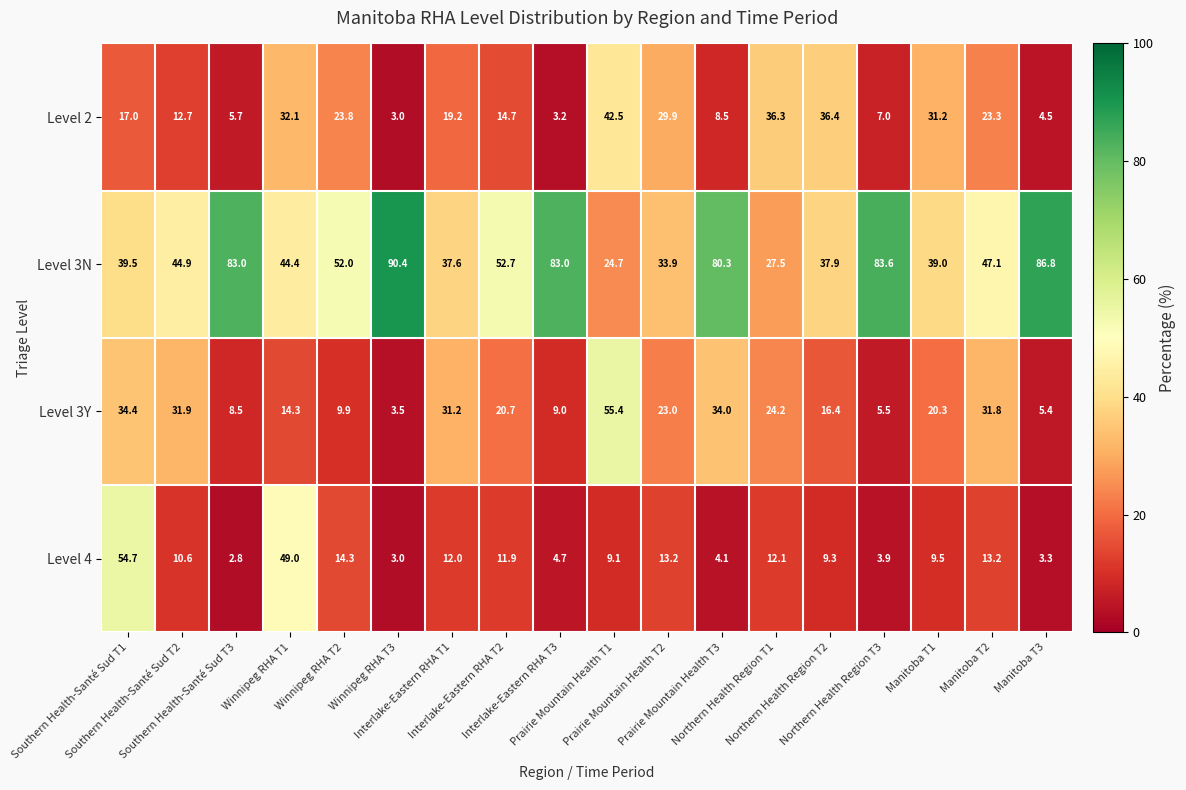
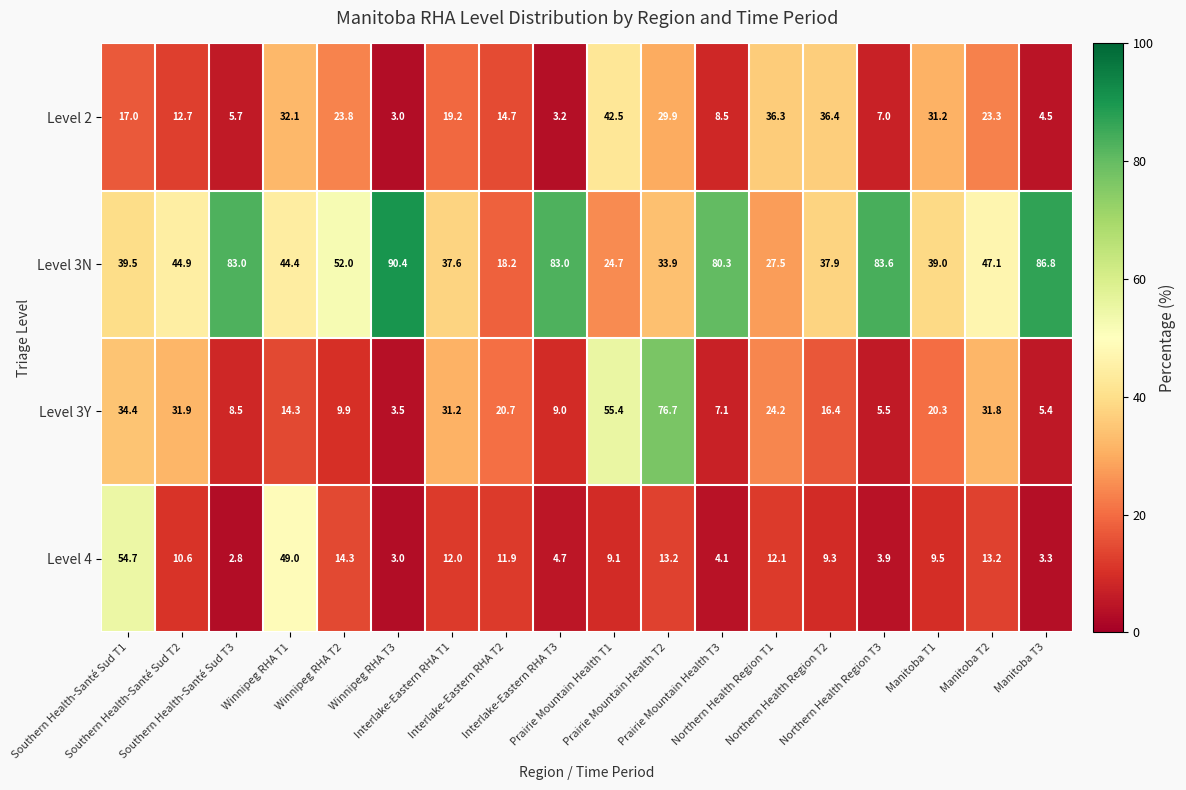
  {
    "Level 2": {
      "Southern Health-Santé Sud T1": 17.0,
      "Southern Health-Santé Sud T2": 12.7,
      "Southern Health-Santé Sud T3": 5.7,
      "Winnipeg RHA T1": 32.1,
      "Winnipeg RHA T2": 23.8,
      "Winnipeg RHA T3": 3.0,
      "Interlake-Eastern RHA T1": 19.2,
      "Interlake-Eastern RHA T2": 14.7,
      "Interlake-Eastern RHA T3": 3.2,
      "Prairie Mountain Health T1": 42.5,
      "Prairie Mountain Health T2": 29.9,
      "Prairie Mountain Health T3": 8.5,
      "Northern Health Region T1": 36.3,
      "Northern Health Region T2": 36.4,
      "Northern Health Region T3": 7.0,
      "Manitoba T1": 31.2,
      "Manitoba T2": 23.3,
      "Manitoba T3": 4.5
    },
    "Level 3N": {
      "Southern Health-Santé Sud T1": 39.5,
      "Southern Health-Santé Sud T2": 44.9,
      "Southern Health-Santé Sud T3": 83.0,
      "Winnipeg RHA T1": 44.4,
      "Winnipeg RHA T2": 52.0,
      "Winnipeg RHA T3": 90.4,
      "Interlake-Eastern RHA T1": 37.6,
-     "Interlake-Eastern RHA T2": 52.7,
+     "Interlake-Eastern RHA T2": 18.2,
      "Interlake-Eastern RHA T3": 83.0,
      "Prairie Mountain Health T1": 24.7,
      "Prairie Mountain Health T2": 33.9,
      "Prairie Mountain Health T3": 80.3,
      "Northern Health Region T1": 27.5,
      "Northern Health Region T2": 37.9,
      "Northern Health Region T3": 83.6,
      "Manitoba T1": 39.0,
      "Manitoba T2": 47.1,
      "Manitoba T3": 86.8
    },
    "Level 3Y": {
      "Southern Health-Santé Sud T1": 34.4,
      "Southern Health-Santé Sud T2": 31.9,
      "Southern Health-Santé Sud T3": 8.5,
      "Winnipeg RHA T1": 14.3,
      "Winnipeg RHA T2": 9.9,
      "Winnipeg RHA T3": 3.5,
      "Interlake-Eastern RHA T1": 31.2,
      "Interlake-Eastern RHA T2": 20.7,
      "Interlake-Eastern RHA T3": 9.0,
      "Prairie Mountain Health T1": 55.4,
-     "Prairie Mountain Health T2": 23.0,
-     "Prairie Mountain Health T3": 34.0,
+     "Prairie Mountain Health T2": 76.7,
+     "Prairie Mountain Health T3": 7.1,
      "Northern Health Region T1": 24.2,
      "Northern Health Region T2": 16.4,
      "Northern Health Region T3": 5.5,
      "Manitoba T1": 20.3,
      "Manitoba T2": 31.8,
      "Manitoba T3": 5.4
    },
    "Level 4": {
      "Southern Health-Santé Sud T1": 54.7,
      "Southern Health-Santé Sud T2": 10.6,
      "Southern Health-Santé Sud T3": 2.8,
      "Winnipeg RHA T1": 49.0,
      "Winnipeg RHA T2": 14.3,
      "Winnipeg RHA T3": 3.0,
      "Interlake-Eastern RHA T1": 12.0,
      "Interlake-Eastern RHA T2": 11.9,
      "Interlake-Eastern RHA T3": 4.7,
      "Prairie Mountain Health T1": 9.1,
      "Prairie Mountain Health T2": 13.2,
      "Prairie Mountain Health T3": 4.1,
      "Northern Health Region T1": 12.1,
      "Northern Health Region T2": 9.3,
      "Northern Health Region T3": 3.9,
      "Manitoba T1": 9.5,
      "Manitoba T2": 13.2,
      "Manitoba T3": 3.3
    }
  }
